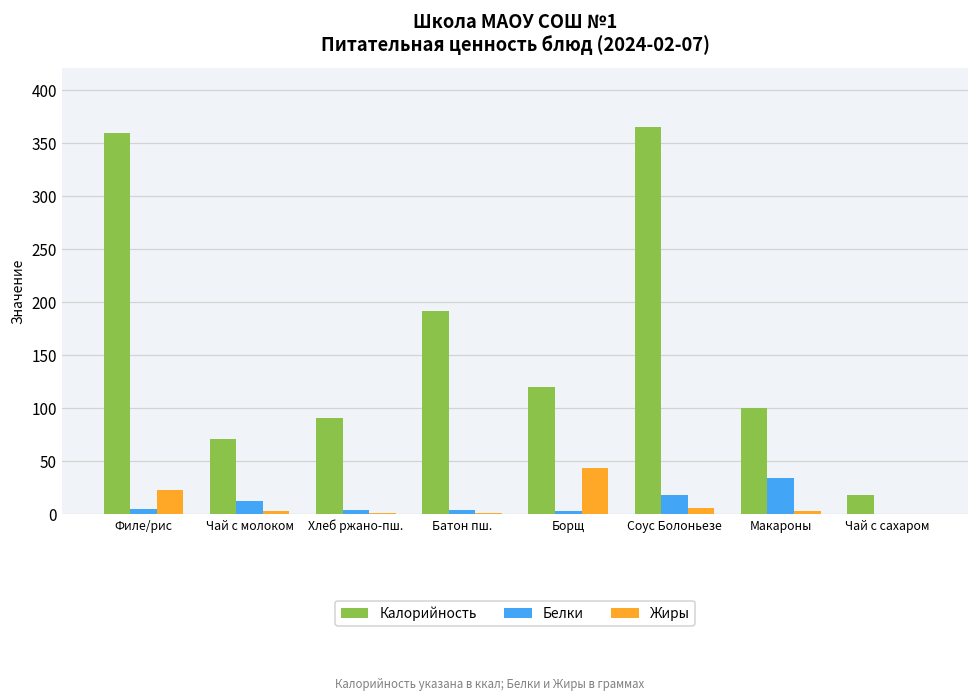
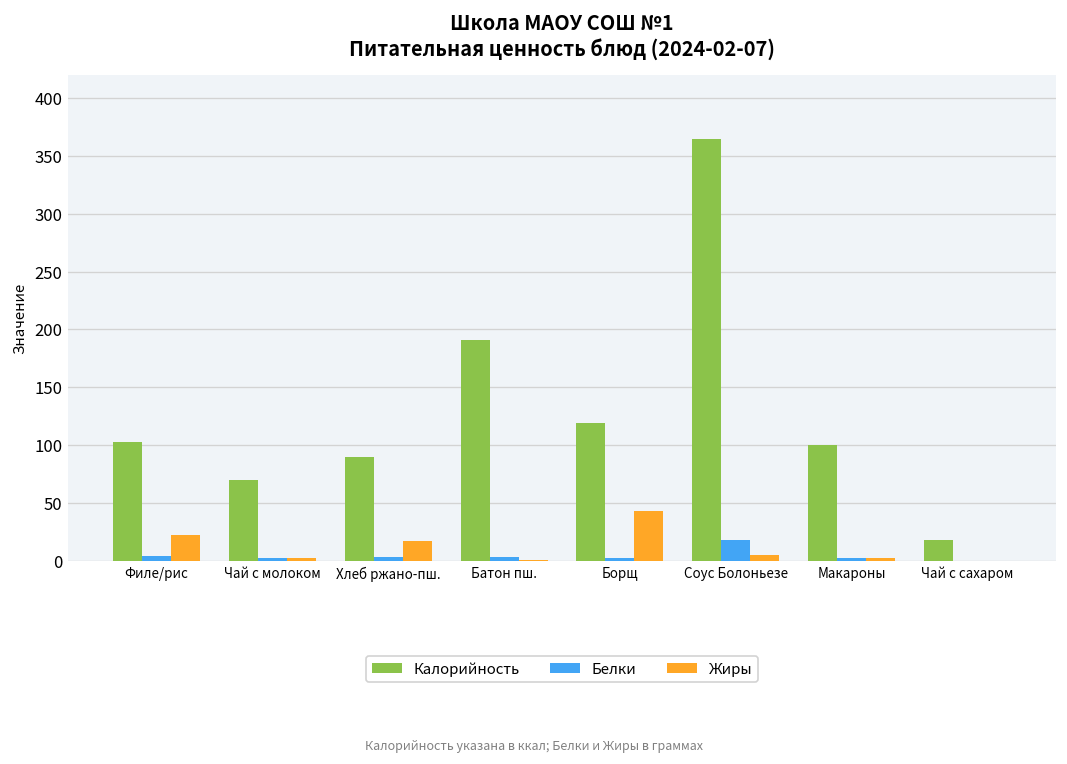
  {
    "Калорийность": {
-     "Филе/рис": 360,
+     "Филе/рис": 100,
      "Чай с молоком": 70,
      "Хлеб ржано-пш.": 90,
      "Батон пш.": 190,
      "Борщ": 120,
      "Соус Болоньезе": 370,
      "Макароны": 100,
      "Чай с сахаром": 20
    },
    "Белки": {
      "Филе/рис": 0,
-     "Чай с молоком": 10,
+     "Чай с молоком": 0,
      "Хлеб ржано-пш.": 0,
      "Батон пш.": 0,
      "Соус Болоньезе": 20,
-     "Макароны": 30,
+     "Макароны": 0,
      "Чай с сахаром": 0
    },
    "Жиры": {
      "Филе/рис": 20,
-     "Хлеб ржано-пш.": 0,
+     "Хлеб ржано-пш.": 20,
      "Борщ": 40,
      "Соус Болоньезе": 10,
      "Чай с сахаром": 0
    }
  }
